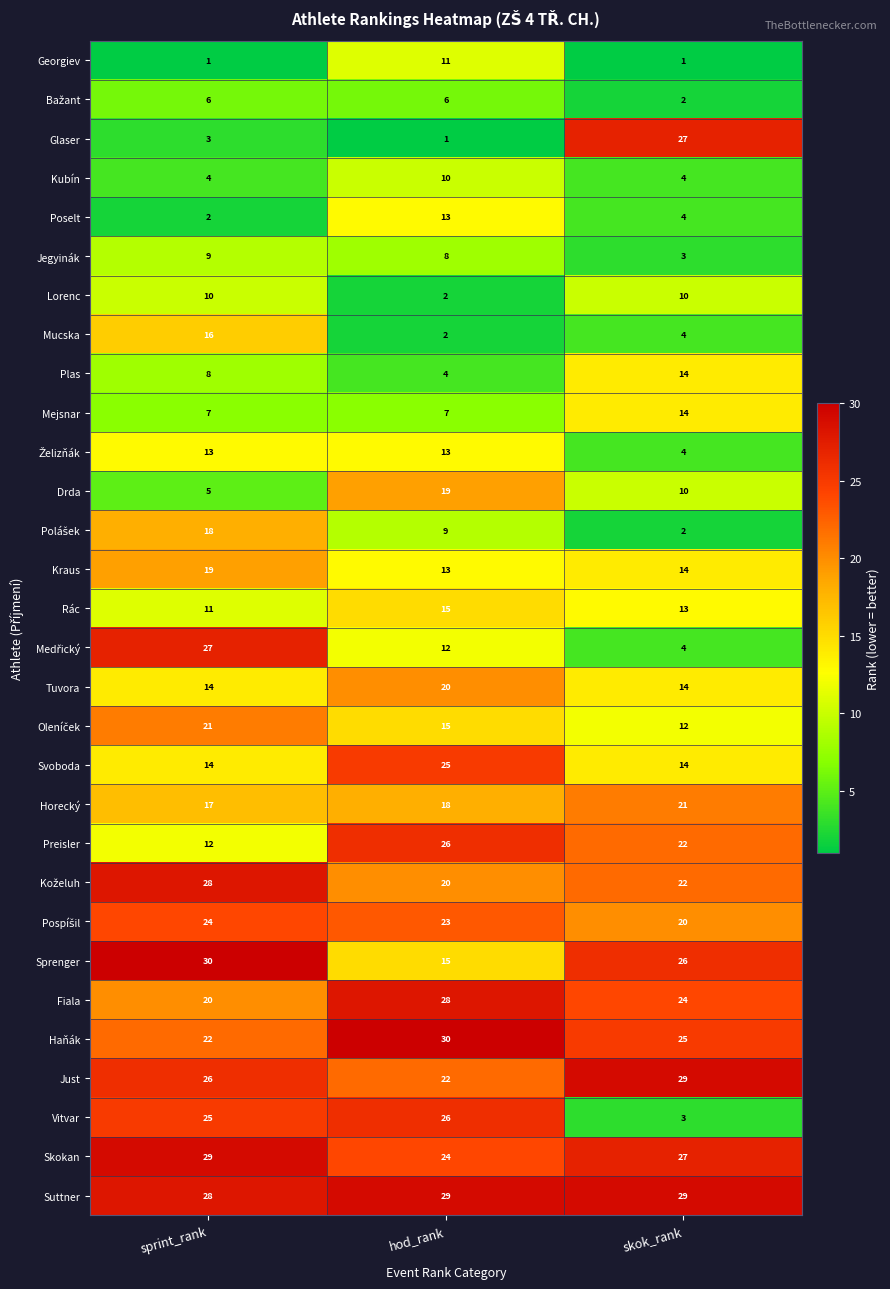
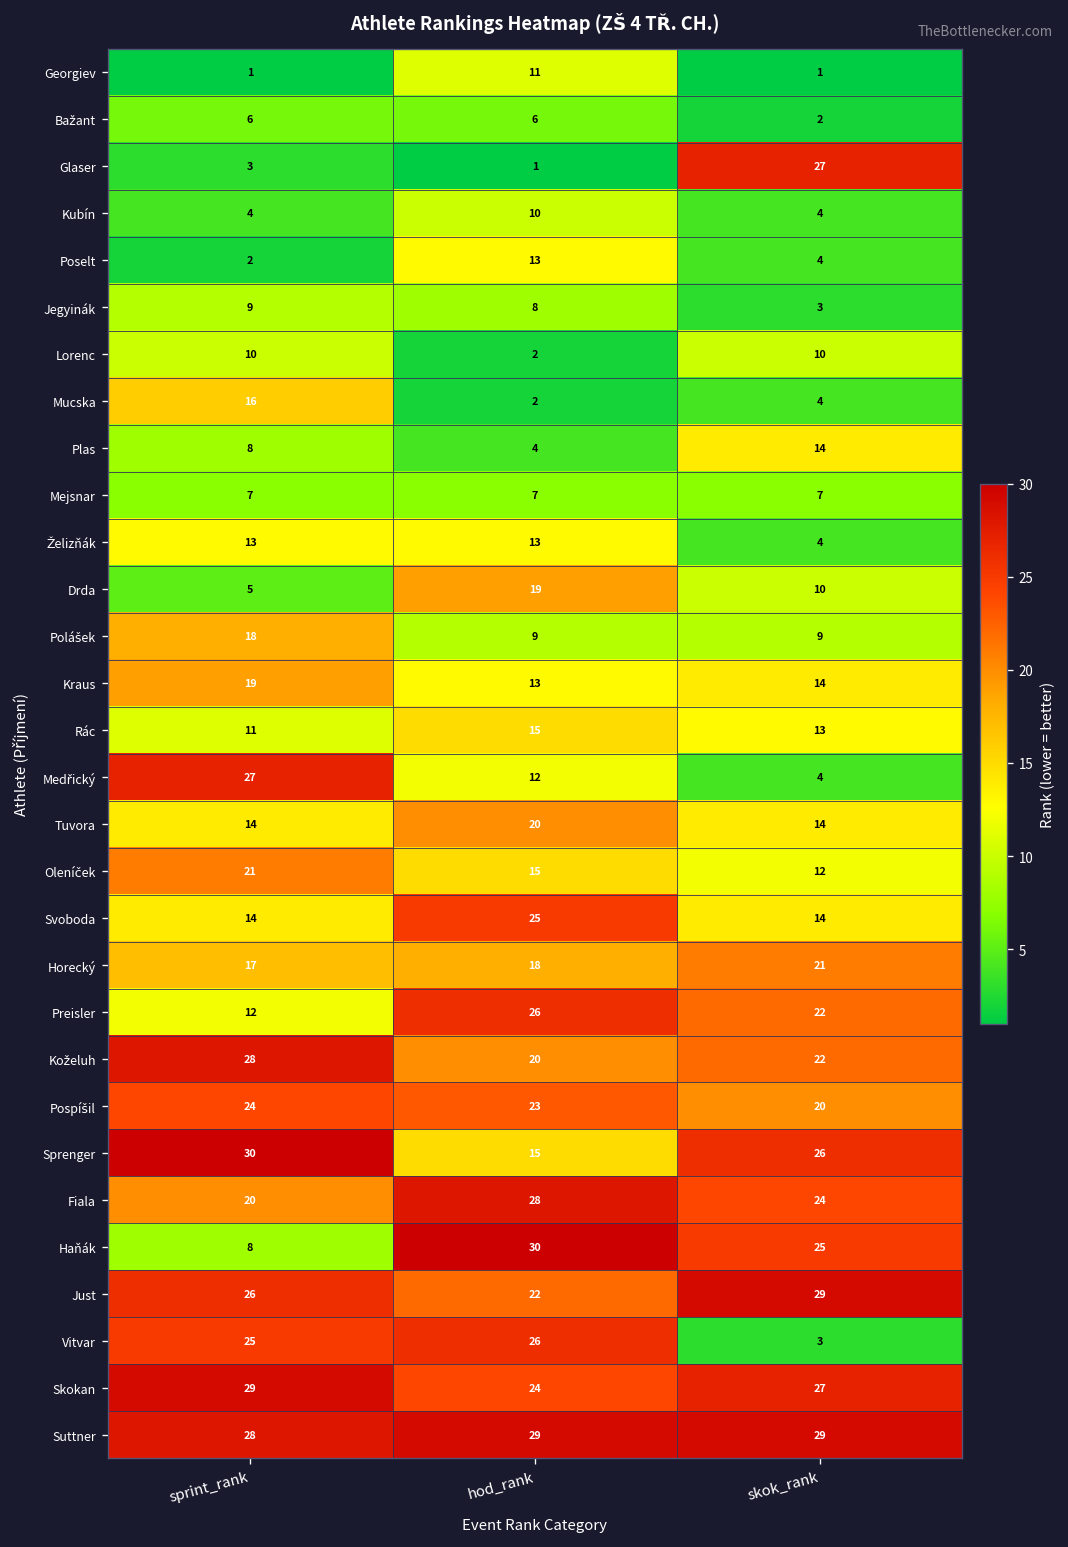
  {
    "Georgiev": {
      "sprint_rank": 1,
      "hod_rank": 11,
      "skok_rank": 1
    },
    "Bažant": {
      "sprint_rank": 6,
      "hod_rank": 6,
      "skok_rank": 2
    },
    "Glaser": {
      "sprint_rank": 3,
      "hod_rank": 1,
      "skok_rank": 27
    },
    "Kubín": {
      "sprint_rank": 4,
      "hod_rank": 10,
      "skok_rank": 4
    },
    "Poselt": {
      "sprint_rank": 2,
      "hod_rank": 13,
      "skok_rank": 4
    },
    "Jegyinák": {
      "sprint_rank": 9,
      "hod_rank": 8,
      "skok_rank": 3
    },
    "Lorenc": {
      "sprint_rank": 10,
      "hod_rank": 2,
      "skok_rank": 10
    },
    "Mucska": {
      "sprint_rank": 16,
      "hod_rank": 2,
      "skok_rank": 4
    },
    "Plas": {
      "sprint_rank": 8,
      "hod_rank": 4,
      "skok_rank": 14
    },
    "Mejsnar": {
      "sprint_rank": 7,
      "hod_rank": 7,
-     "skok_rank": 14
+     "skok_rank": 7
    },
    "Želizňák": {
      "sprint_rank": 13,
      "hod_rank": 13,
      "skok_rank": 4
    },
    "Drda": {
      "sprint_rank": 5,
      "hod_rank": 19,
      "skok_rank": 10
    },
    "Polášek": {
      "sprint_rank": 18,
      "hod_rank": 9,
-     "skok_rank": 2
+     "skok_rank": 9
    },
    "Kraus": {
      "sprint_rank": 19,
      "hod_rank": 13,
      "skok_rank": 14
    },
    "Rác": {
      "sprint_rank": 11,
      "hod_rank": 15,
      "skok_rank": 13
    },
    "Medřický": {
      "sprint_rank": 27,
      "hod_rank": 12,
      "skok_rank": 4
    },
    "Tuvora": {
      "sprint_rank": 14,
      "hod_rank": 20,
      "skok_rank": 14
    },
    "Oleníček": {
      "sprint_rank": 21,
      "hod_rank": 15,
      "skok_rank": 12
    },
    "Svoboda": {
      "sprint_rank": 14,
      "hod_rank": 25,
      "skok_rank": 14
    },
    "Horecký": {
      "sprint_rank": 17,
      "hod_rank": 18,
      "skok_rank": 21
    },
    "Preisler": {
      "sprint_rank": 12,
      "hod_rank": 26,
      "skok_rank": 22
    },
    "Koželuh": {
      "sprint_rank": 28,
      "hod_rank": 20,
      "skok_rank": 22
    },
    "Pospíšil": {
      "sprint_rank": 24,
      "hod_rank": 23,
      "skok_rank": 20
    },
    "Sprenger": {
      "sprint_rank": 30,
      "hod_rank": 15,
      "skok_rank": 26
    },
    "Fiala": {
      "sprint_rank": 20,
      "hod_rank": 28,
      "skok_rank": 24
    },
    "Haňák": {
-     "sprint_rank": 22,
+     "sprint_rank": 8,
      "hod_rank": 30,
      "skok_rank": 25
    },
    "Just": {
      "sprint_rank": 26,
      "hod_rank": 22,
      "skok_rank": 29
    },
    "Vitvar": {
      "sprint_rank": 25,
      "hod_rank": 26,
      "skok_rank": 3
    },
    "Skokan": {
      "sprint_rank": 29,
      "hod_rank": 24,
      "skok_rank": 27
    },
    "Suttner": {
      "sprint_rank": 28,
      "hod_rank": 29,
      "skok_rank": 29
    }
  }
